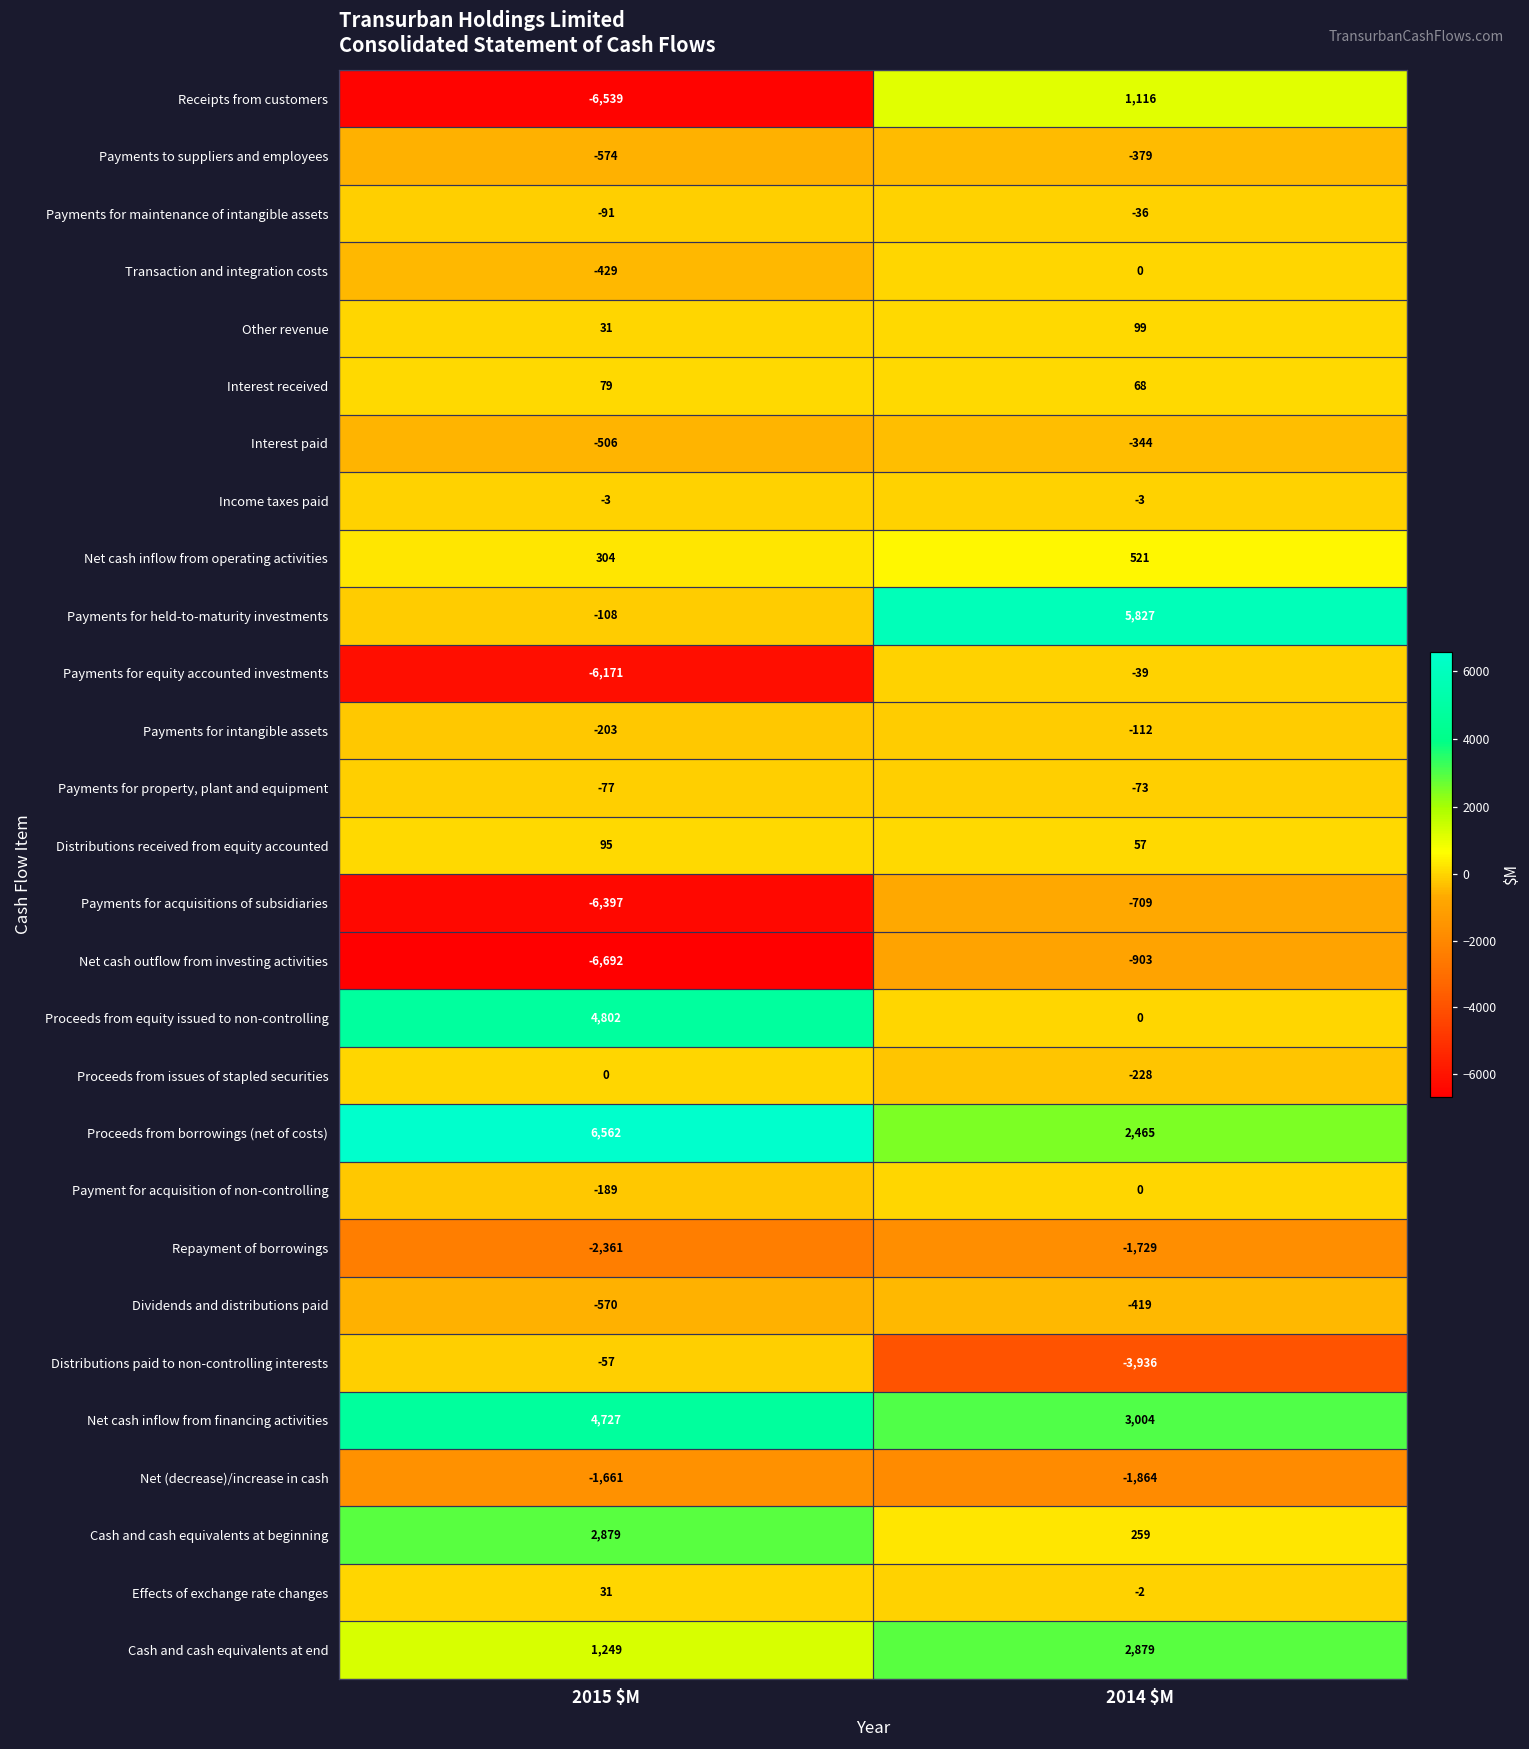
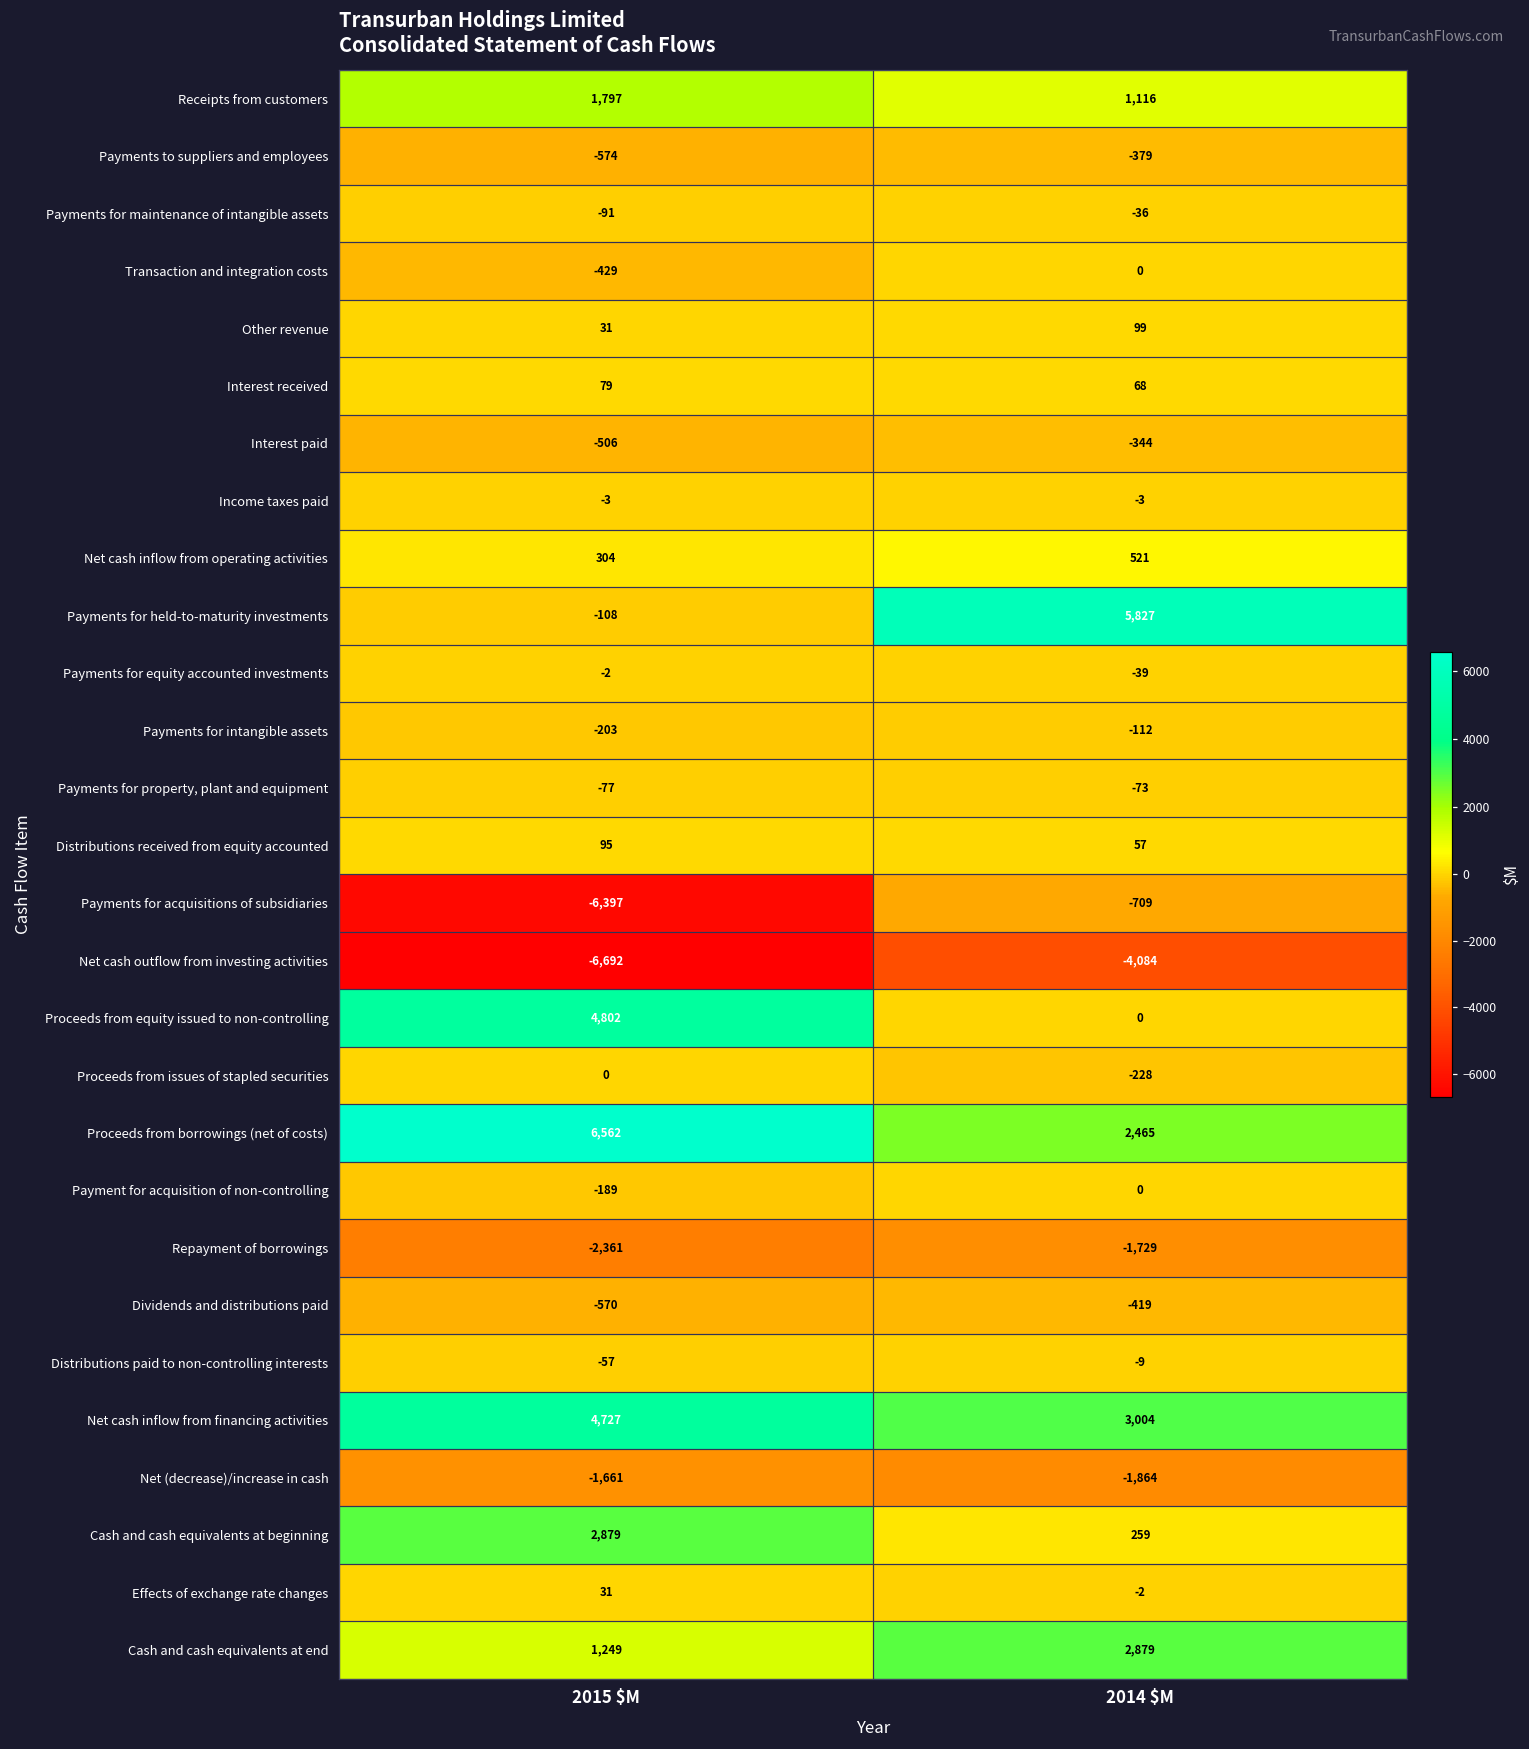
  {
    "Receipts from customers": {
-     "2015 $M": "-6,539",
+     "2015 $M": "1,797",
      "2014 $M": "1,116"
    },
    "Payments to suppliers and employees": {
      "2015 $M": "-574",
      "2014 $M": "-379"
    },
    "Payments for maintenance of intangible assets": {
      "2015 $M": "-91",
      "2014 $M": "-36"
    },
    "Transaction and integration costs": {
      "2015 $M": "-429",
      "2014 $M": "0"
    },
    "Other revenue": {
      "2015 $M": "31",
      "2014 $M": "99"
    },
    "Interest received": {
      "2015 $M": "79",
      "2014 $M": "68"
    },
    "Interest paid": {
      "2015 $M": "-506",
      "2014 $M": "-344"
    },
    "Income taxes paid": {
      "2015 $M": "-3",
      "2014 $M": "-3"
    },
    "Net cash inflow from operating activities": {
      "2015 $M": "304",
      "2014 $M": "521"
    },
    "Payments for held-to-maturity investments": {
      "2015 $M": "-108",
      "2014 $M": "5,827"
    },
    "Payments for equity accounted investments": {
-     "2015 $M": "-6,171",
+     "2015 $M": "-2",
      "2014 $M": "-39"
    },
    "Payments for intangible assets": {
      "2015 $M": "-203",
      "2014 $M": "-112"
    },
    "Payments for property, plant and equipment": {
      "2015 $M": "-77",
      "2014 $M": "-73"
    },
    "Distributions received from equity accounted": {
      "2015 $M": "95",
      "2014 $M": "57"
    },
    "Payments for acquisitions of subsidiaries": {
      "2015 $M": "-6,397",
      "2014 $M": "-709"
    },
    "Net cash outflow from investing activities": {
      "2015 $M": "-6,692",
-     "2014 $M": "-903"
+     "2014 $M": "-4,084"
    },
    "Proceeds from equity issued to non-controlling": {
      "2015 $M": "4,802",
      "2014 $M": "0"
    },
    "Proceeds from issues of stapled securities": {
      "2015 $M": "0",
      "2014 $M": "-228"
    },
    "Proceeds from borrowings (net of costs)": {
      "2015 $M": "6,562",
      "2014 $M": "2,465"
    },
    "Payment for acquisition of non-controlling": {
      "2015 $M": "-189",
      "2014 $M": "0"
    },
    "Repayment of borrowings": {
      "2015 $M": "-2,361",
      "2014 $M": "-1,729"
    },
    "Dividends and distributions paid": {
      "2015 $M": "-570",
      "2014 $M": "-419"
    },
    "Distributions paid to non-controlling interests": {
      "2015 $M": "-57",
-     "2014 $M": "-3,936"
+     "2014 $M": "-9"
    },
    "Net cash inflow from financing activities": {
      "2015 $M": "4,727",
      "2014 $M": "3,004"
    },
    "Net (decrease)/increase in cash": {
      "2015 $M": "-1,661",
      "2014 $M": "-1,864"
    },
    "Cash and cash equivalents at beginning": {
      "2015 $M": "2,879",
      "2014 $M": "259"
    },
    "Effects of exchange rate changes": {
      "2015 $M": "31",
      "2014 $M": "-2"
    },
    "Cash and cash equivalents at end": {
      "2015 $M": "1,249",
      "2014 $M": "2,879"
    }
  }
